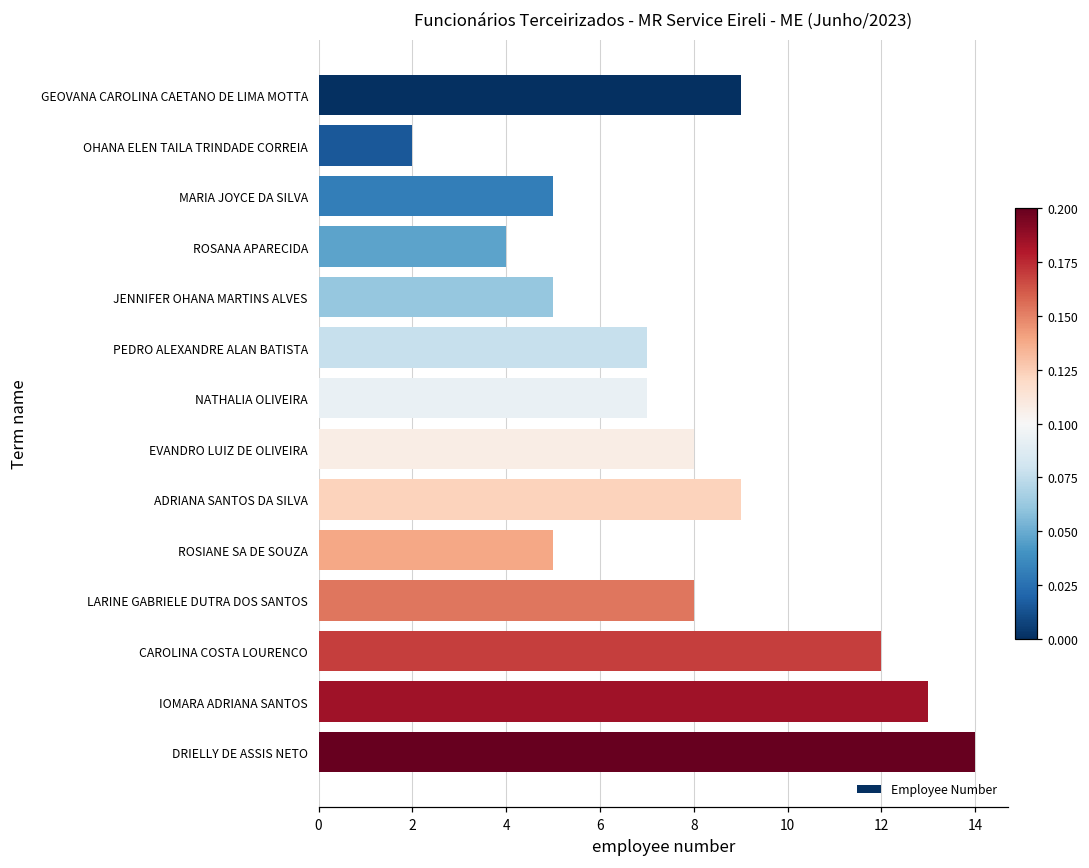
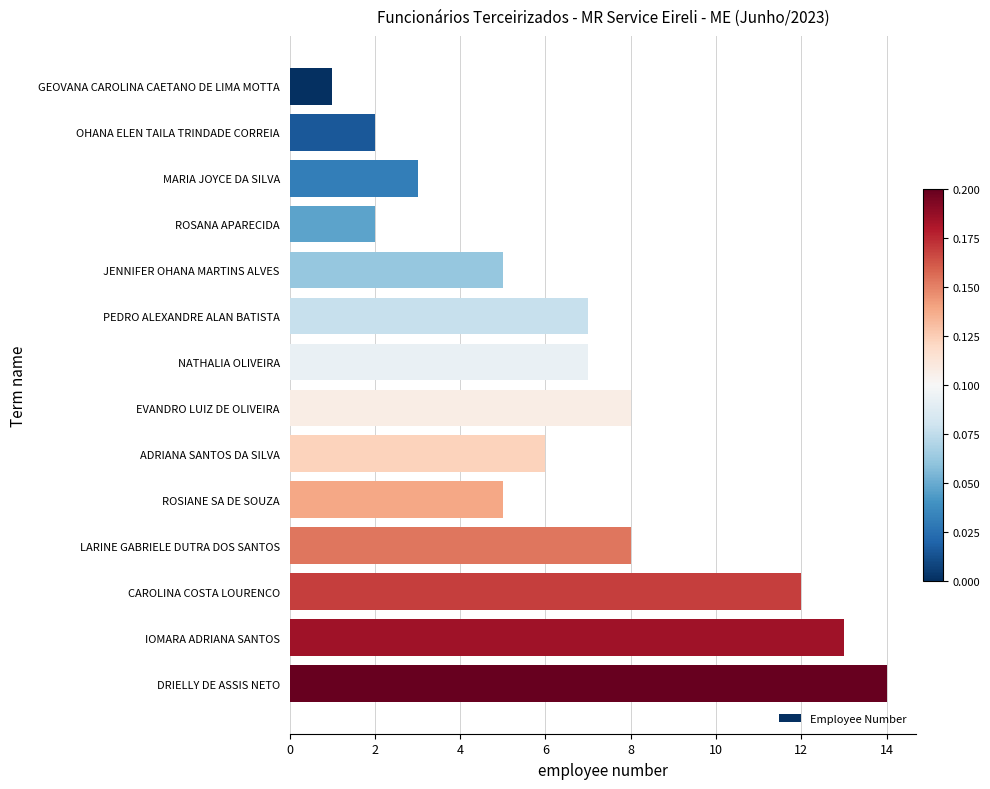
  {
-   "GEOVANA CAROLINA CAETANO DE LIMA MOTTA": 9,
+   "GEOVANA CAROLINA CAETANO DE LIMA MOTTA": 1,
    "OHANA ELEN TAILA TRINDADE CORREIA": 2,
-   "MARIA JOYCE DA SILVA": 5,
-   "ROSANA APARECIDA": 4,
+   "MARIA JOYCE DA SILVA": 3,
+   "ROSANA APARECIDA": 2,
    "JENNIFER OHANA MARTINS ALVES": 5,
    "PEDRO ALEXANDRE ALAN BATISTA": 7,
    "NATHALIA OLIVEIRA": 7,
    "EVANDRO LUIZ DE OLIVEIRA": 8,
-   "ADRIANA SANTOS DA SILVA": 9,
+   "ADRIANA SANTOS DA SILVA": 6,
    "ROSIANE SA DE SOUZA": 5,
    "LARINE GABRIELE DUTRA DOS SANTOS": 8,
    "CAROLINA COSTA LOURENCO": 12,
    "IOMARA ADRIANA SANTOS": 13,
    "DRIELLY DE ASSIS NETO": 14
  }
